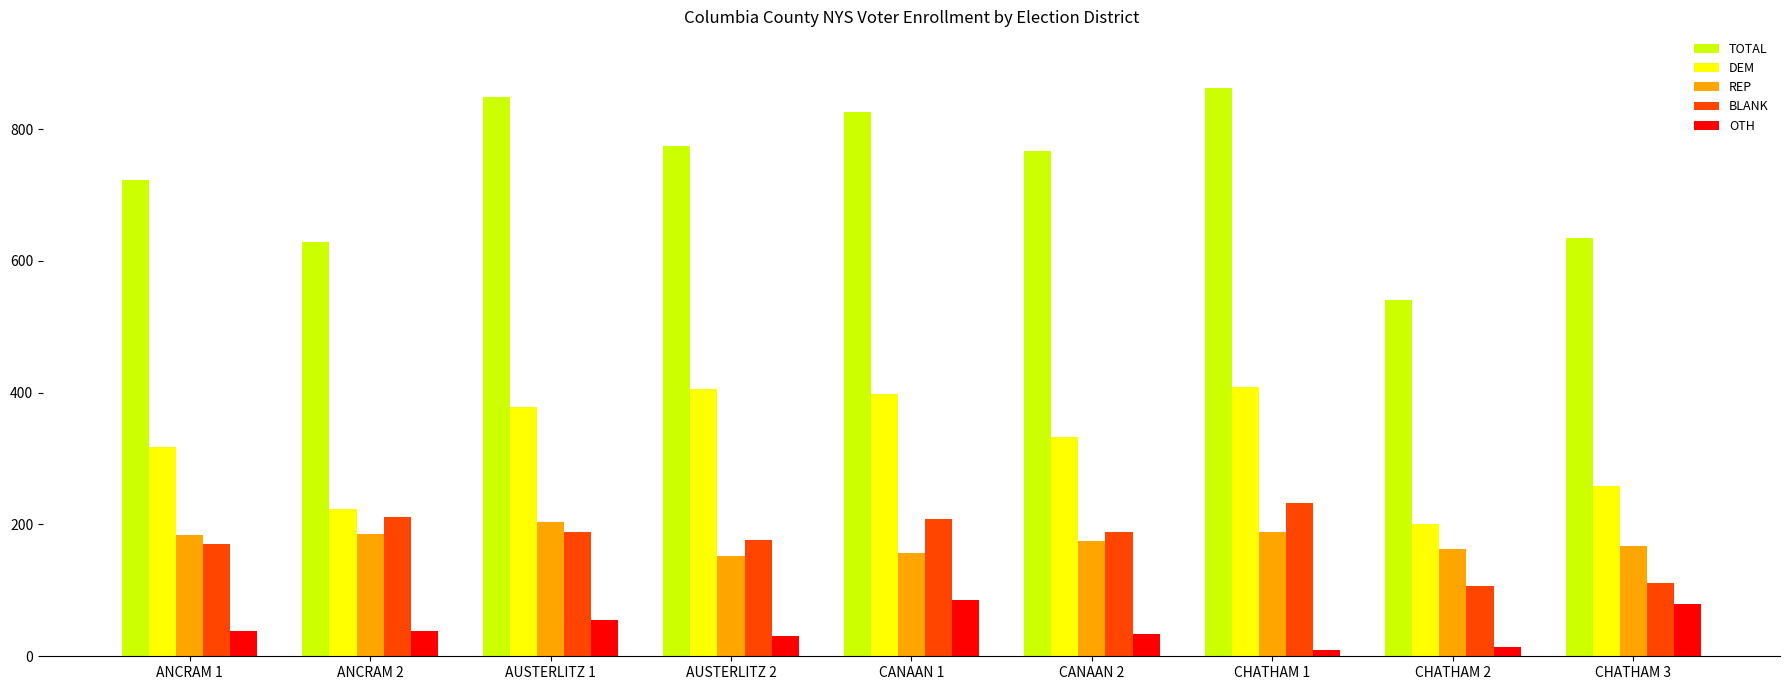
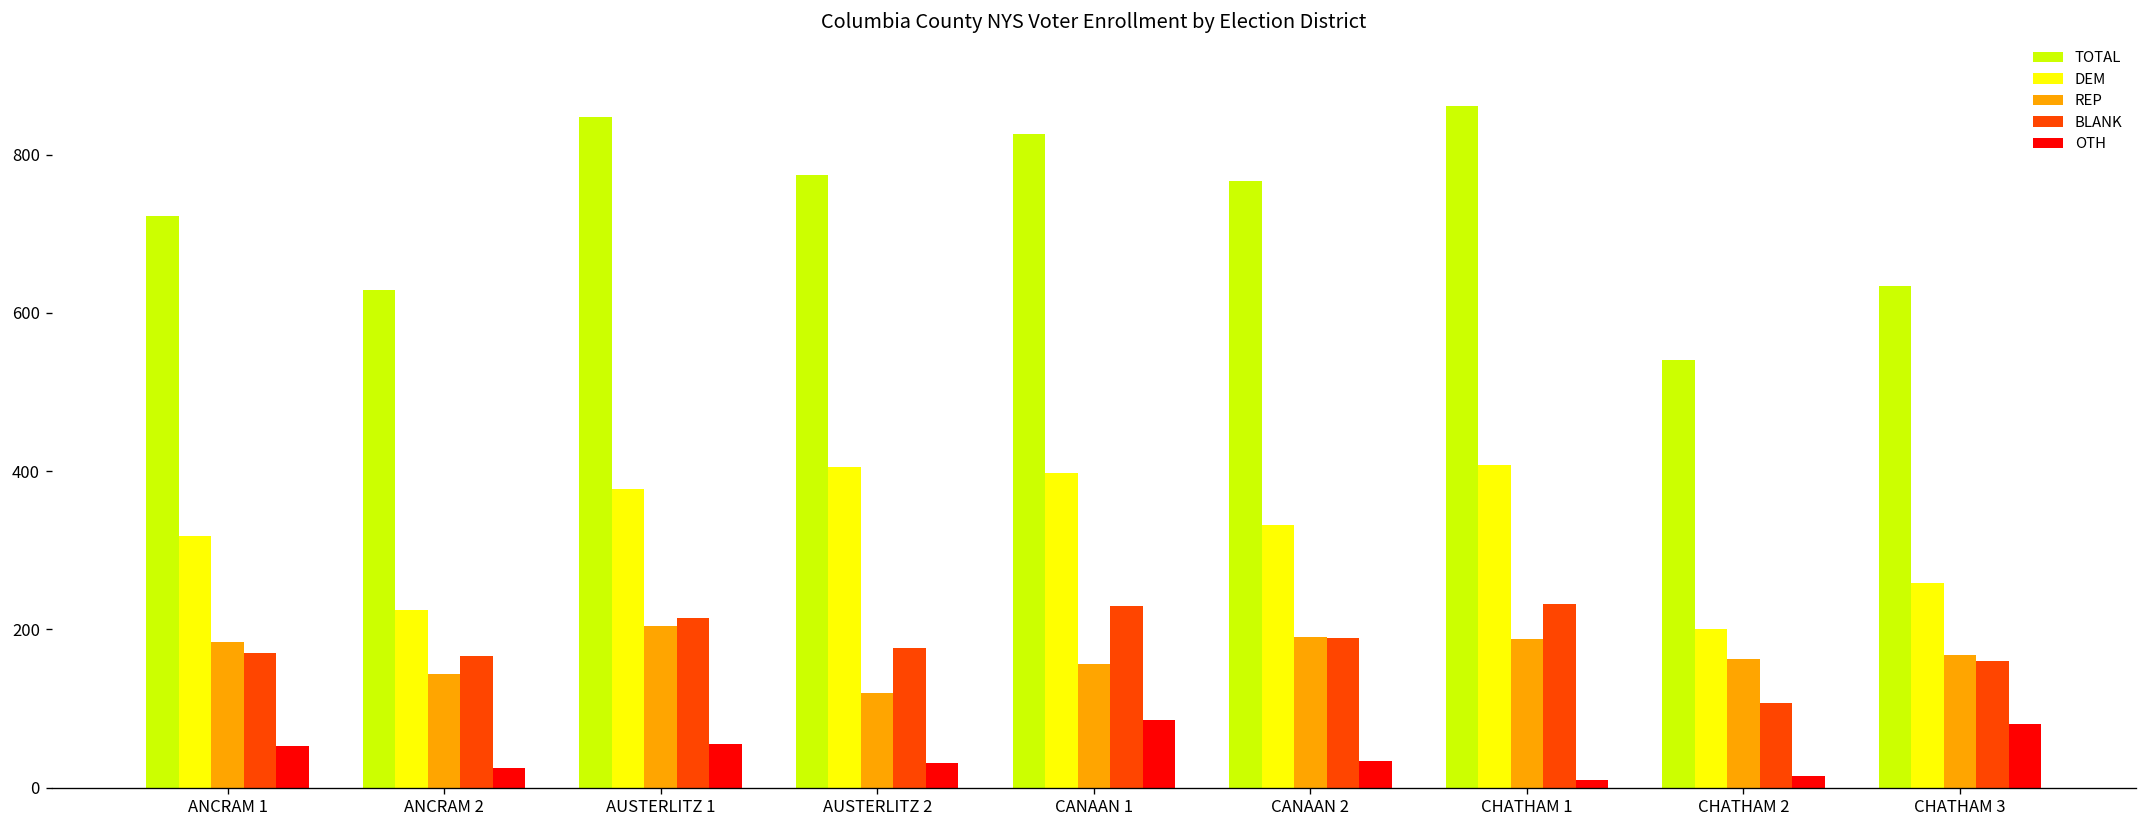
  {
    "REP": {
      "ANCRAM 1": 180,
-     "ANCRAM 2": 190,
+     "ANCRAM 2": 140,
      "AUSTERLITZ 1": 200,
-     "AUSTERLITZ 2": 150,
+     "AUSTERLITZ 2": 120,
      "CANAAN 1": 160,
-     "CANAAN 2": 180,
+     "CANAAN 2": 190,
      "CHATHAM 1": 190,
      "CHATHAM 2": 160,
      "CHATHAM 3": 170
    },
    "BLANK": {
      "ANCRAM 1": 170,
-     "ANCRAM 2": 210,
-     "AUSTERLITZ 1": 190,
+     "ANCRAM 2": 170,
+     "AUSTERLITZ 1": 210,
      "AUSTERLITZ 2": 180,
-     "CANAAN 1": 210,
+     "CANAAN 1": 230,
      "CANAAN 2": 190,
      "CHATHAM 1": 230,
      "CHATHAM 2": 110,
-     "CHATHAM 3": 110
+     "CHATHAM 3": 160
    },
    "OTH": {
-     "ANCRAM 1": 40,
-     "ANCRAM 2": 40,
+     "ANCRAM 1": 50,
+     "ANCRAM 2": 30,
      "AUSTERLITZ 1": 60,
      "AUSTERLITZ 2": 30,
      "CANAAN 1": 90,
      "CANAAN 2": 30,
      "CHATHAM 1": 10,
      "CHATHAM 2": 10,
      "CHATHAM 3": 80
    }
  }
